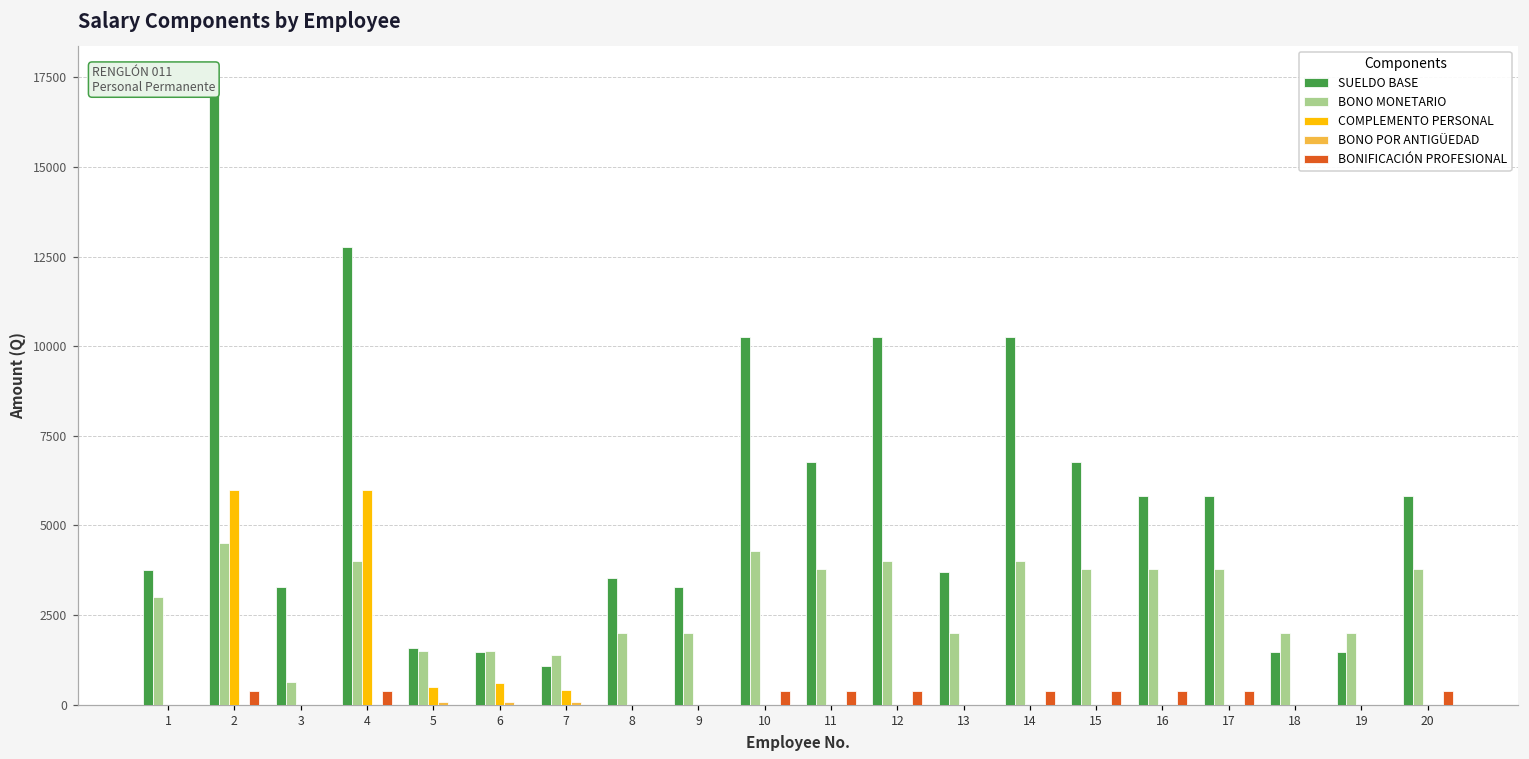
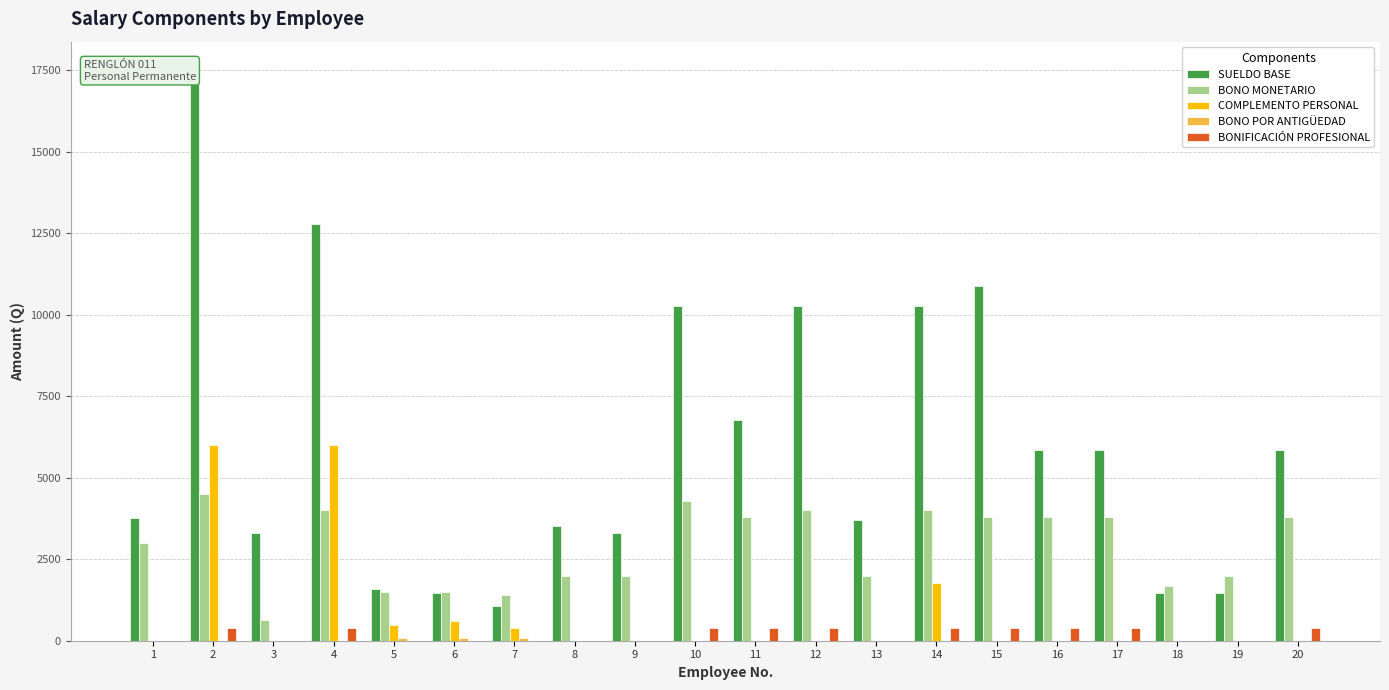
  {
    "SUELDO BASE": {
      "1": 3800,
      "3": 3300,
      "4": 12800,
      "5": 1600,
      "6": 1500,
      "7": 1100,
      "8": 3500,
      "9": 3300,
      "10": 10300,
      "11": 6800,
      "12": 10300,
      "13": 3700,
      "14": 10300,
-     "15": 6800,
+     "15": 10900,
      "16": 5800,
      "17": 5800,
      "18": 1500,
      "19": 1500,
      "20": 5800
    },
    "BONO MONETARIO": {
      "1": 3000,
      "2": 4500,
      "3": 600,
      "4": 4000,
      "5": 1500,
      "6": 1500,
      "7": 1400,
      "8": 2000,
      "9": 2000,
      "10": 4300,
      "11": 3800,
      "12": 4000,
      "13": 2000,
      "14": 4000,
      "15": 3800,
      "16": 3800,
      "17": 3800,
-     "18": 2000,
+     "18": 1700,
      "19": 2000,
      "20": 3800
    },
    "COMPLEMENTO PERSONAL": {
      "1": 0,
      "2": 6000,
      "3": 0,
      "4": 6000,
      "5": 500,
      "6": 600,
      "7": 400,
      "8": 0,
      "9": 0,
      "10": 0,
      "11": 0,
      "12": 0,
      "13": 0,
-     "14": 0,
+     "14": 1800,
      "15": 0,
      "16": 0,
      "17": 0,
      "18": 0,
      "19": 0,
      "20": 0
    },
    "BONO POR ANTIGÜEDAD": {
      "1": 0,
      "2": 0,
      "3": 0,
      "4": 0,
      "8": 0,
      "9": 0,
      "10": 0,
      "11": 0,
      "12": 0,
      "13": 0,
      "14": 0,
      "15": 0,
      "16": 0,
      "17": 0,
      "18": 0,
      "19": 0,
      "20": 0
    },
    "BONIFICACIÓN PROFESIONAL": {
      "1": 0,
      "2": 400,
      "3": 0,
      "4": 400,
      "5": 0,
      "6": 0,
      "7": 0,
      "8": 0,
      "9": 0,
      "10": 400,
      "11": 400,
      "12": 400,
      "13": 0,
      "14": 400,
      "15": 400,
      "16": 400,
      "17": 400,
      "18": 0,
      "19": 0,
      "20": 400
    }
  }
